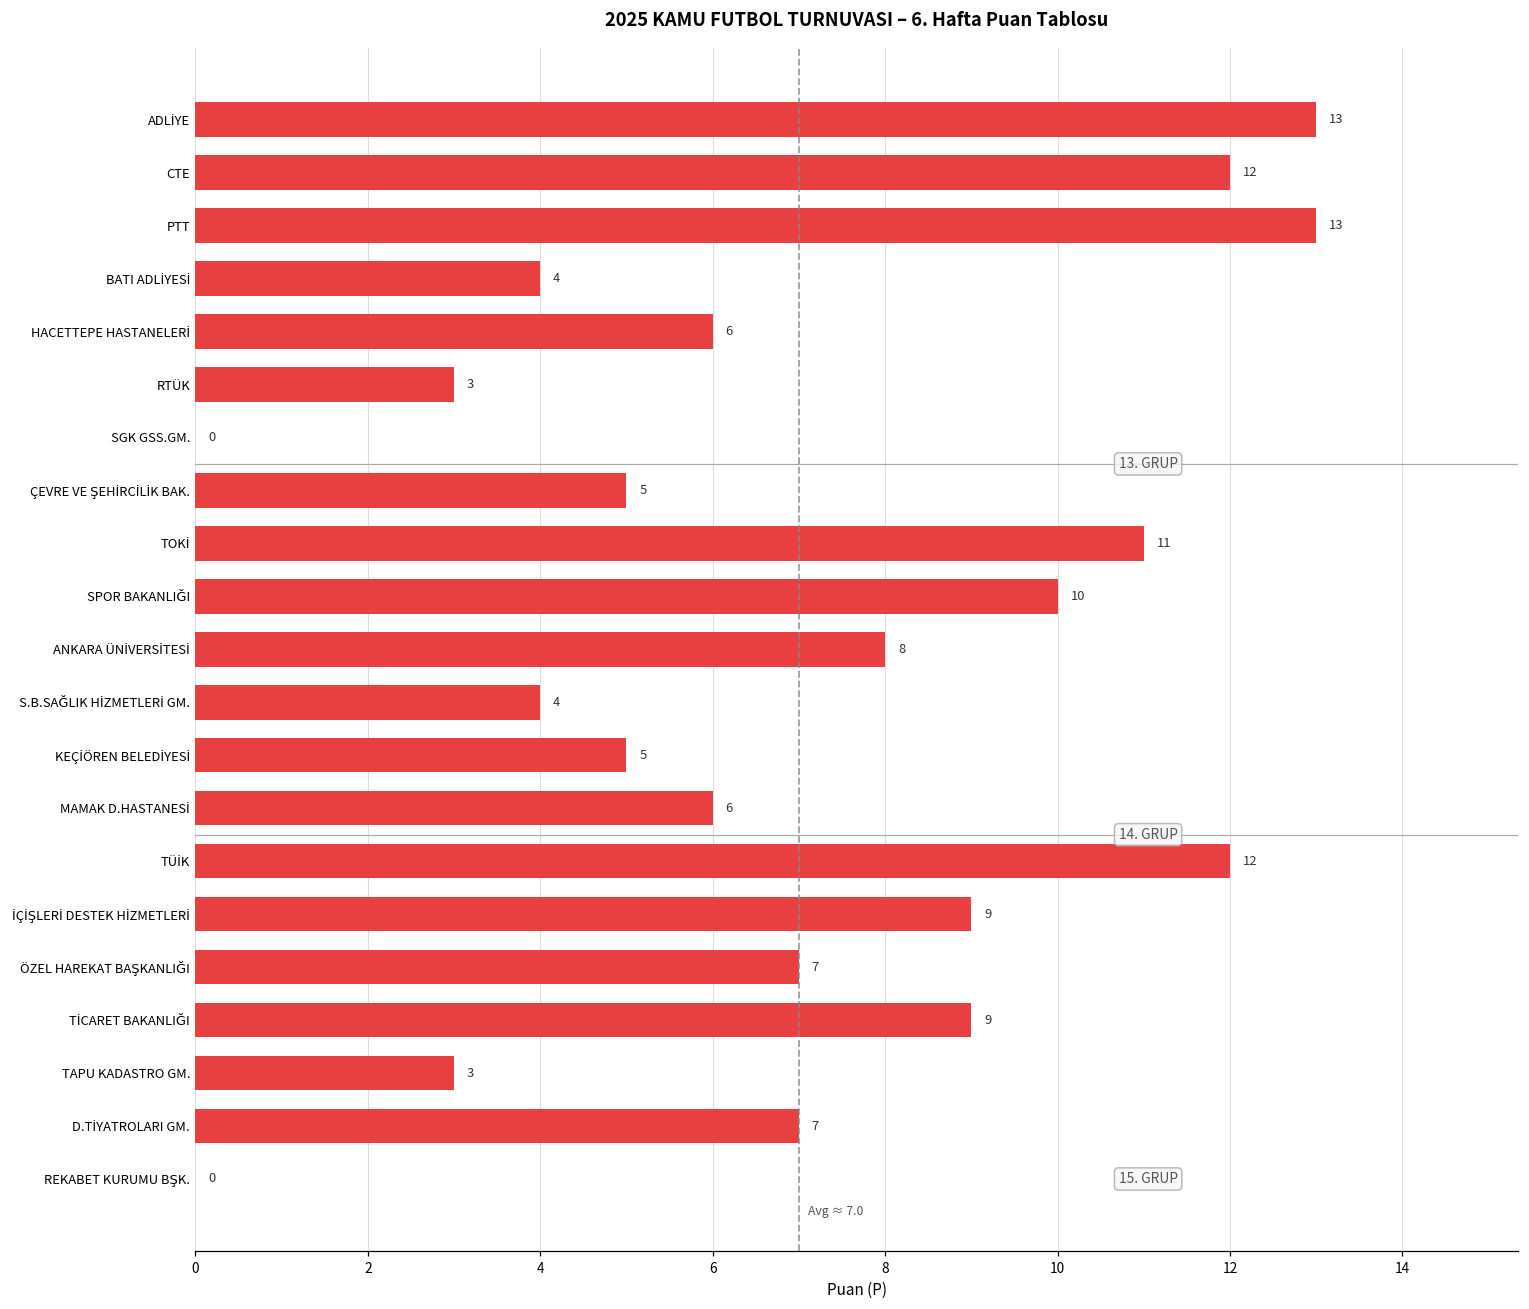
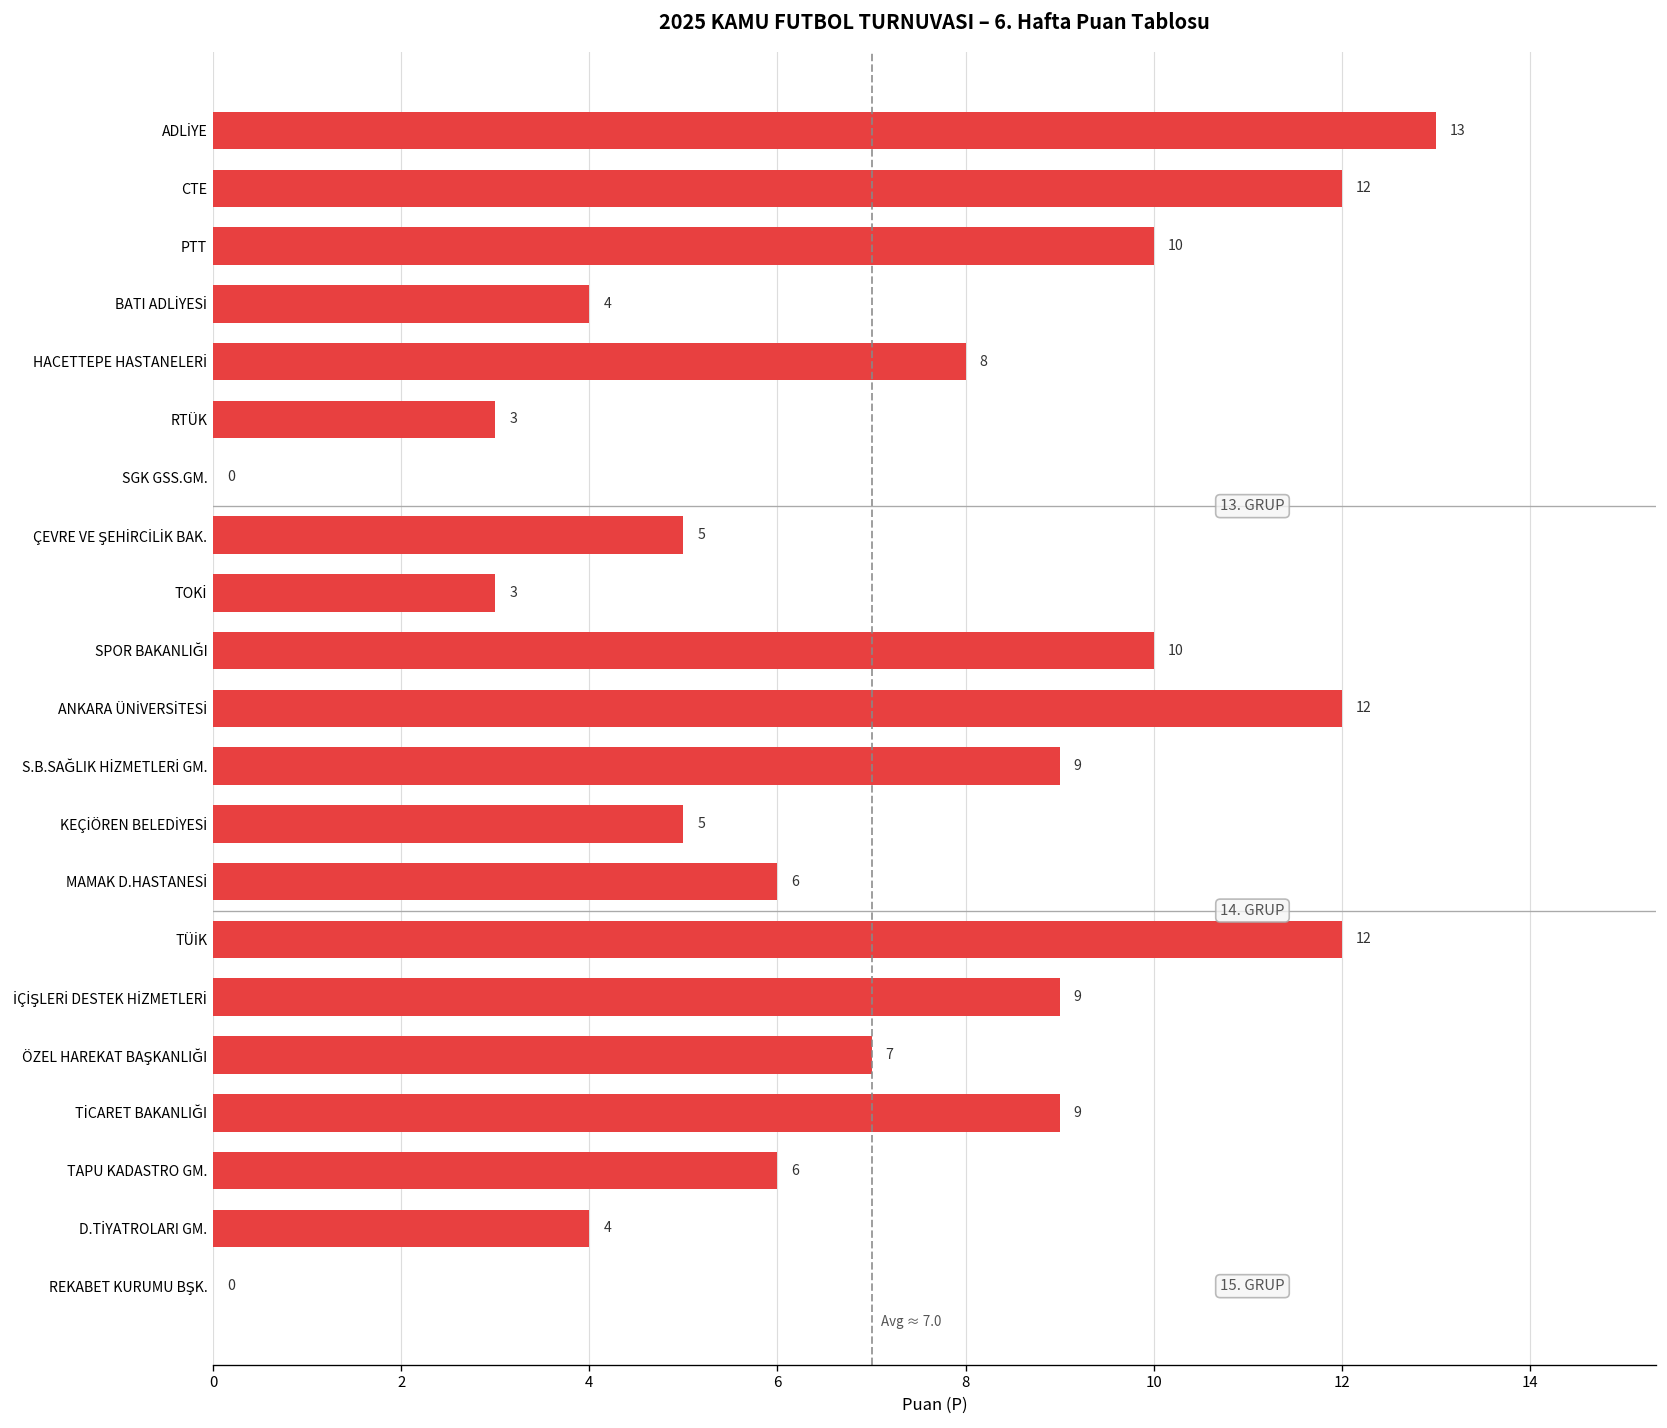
  {
    "ADLİYE": 13,
    "CTE": 12,
-   "PTT": 13,
+   "PTT": 10,
    "BATI ADLİYESİ": 4,
-   "HACETTEPE HASTANELERİ": 6,
+   "HACETTEPE HASTANELERİ": 8,
    "RTÜK": 3,
    "SGK GSS.GM.": 0,
    "ÇEVRE VE ŞEHİRCİLİK BAK.": 5,
-   "TOKİ": 11,
+   "TOKİ": 3,
    "SPOR BAKANLIĞI": 10,
-   "ANKARA ÜNİVERSİTESİ": 8,
-   "S.B.SAĞLIK HİZMETLERİ GM.": 4,
+   "ANKARA ÜNİVERSİTESİ": 12,
+   "S.B.SAĞLIK HİZMETLERİ GM.": 9,
    "KEÇİÖREN BELEDİYESİ": 5,
    "MAMAK D.HASTANESİ": 6,
    "TÜİK": 12,
    "İÇİŞLERİ DESTEK HİZMETLERİ": 9,
    "ÖZEL HAREKAT BAŞKANLIĞI": 7,
    "TİCARET BAKANLIĞI": 9,
-   "TAPU KADASTRO GM.": 3,
-   "D.TİYATROLARI GM.": 7,
+   "TAPU KADASTRO GM.": 6,
+   "D.TİYATROLARI GM.": 4,
    "REKABET KURUMU BŞK.": 0
  }
